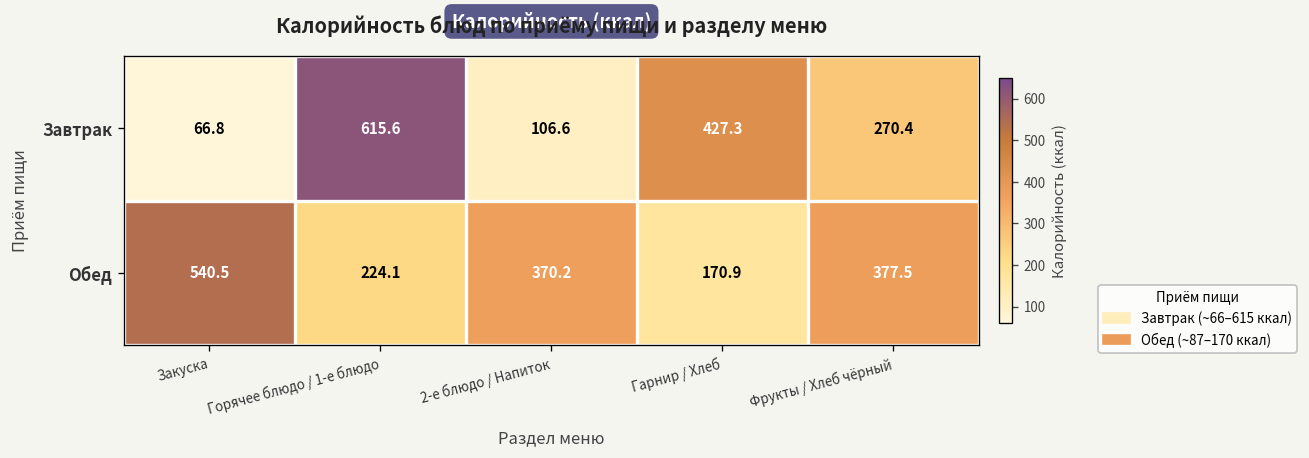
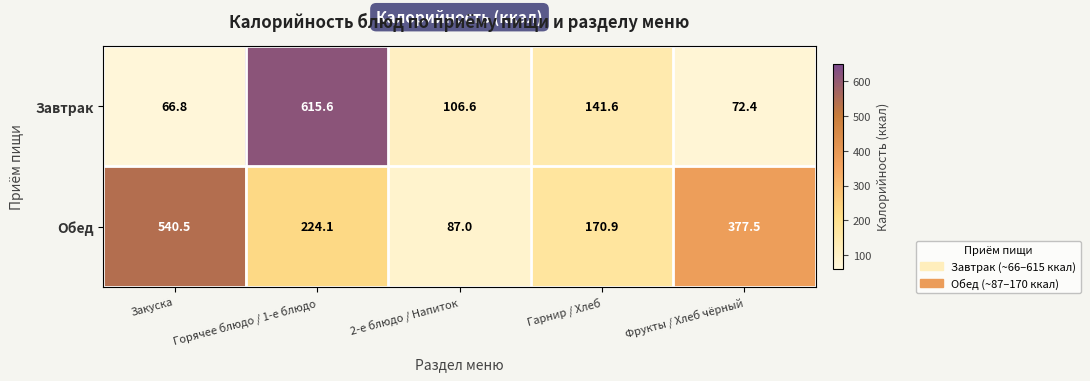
  {
    "Завтрак": {
      "Закуска": 66.8,
      "Горячее блюдо / 1-е блюдо": 615.6,
      "2-е блюдо / Напиток": 106.6,
-     "Гарнир / Хлеб": 427.3,
-     "Фрукты / Хлеб чёрный": 270.4
+     "Гарнир / Хлеб": 141.6,
+     "Фрукты / Хлеб чёрный": 72.4
    },
    "Обед": {
      "Закуска": 540.5,
      "Горячее блюдо / 1-е блюдо": 224.1,
-     "2-е блюдо / Напиток": 370.2,
+     "2-е блюдо / Напиток": 87.0,
      "Гарнир / Хлеб": 170.9,
      "Фрукты / Хлеб чёрный": 377.5
    }
  }
